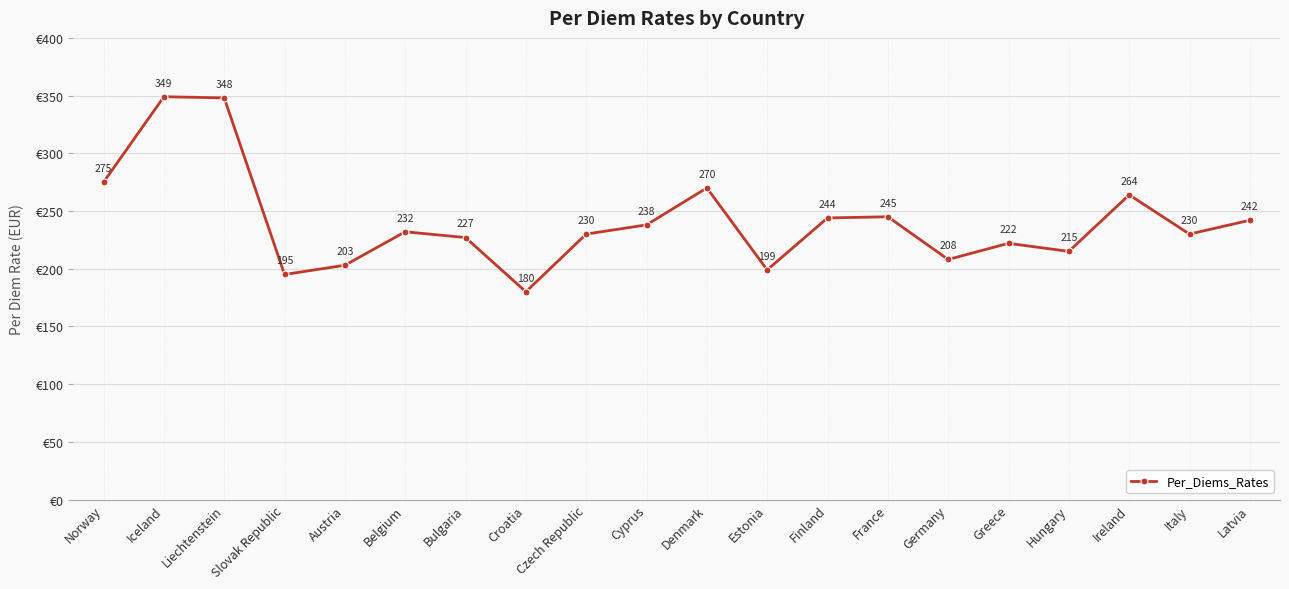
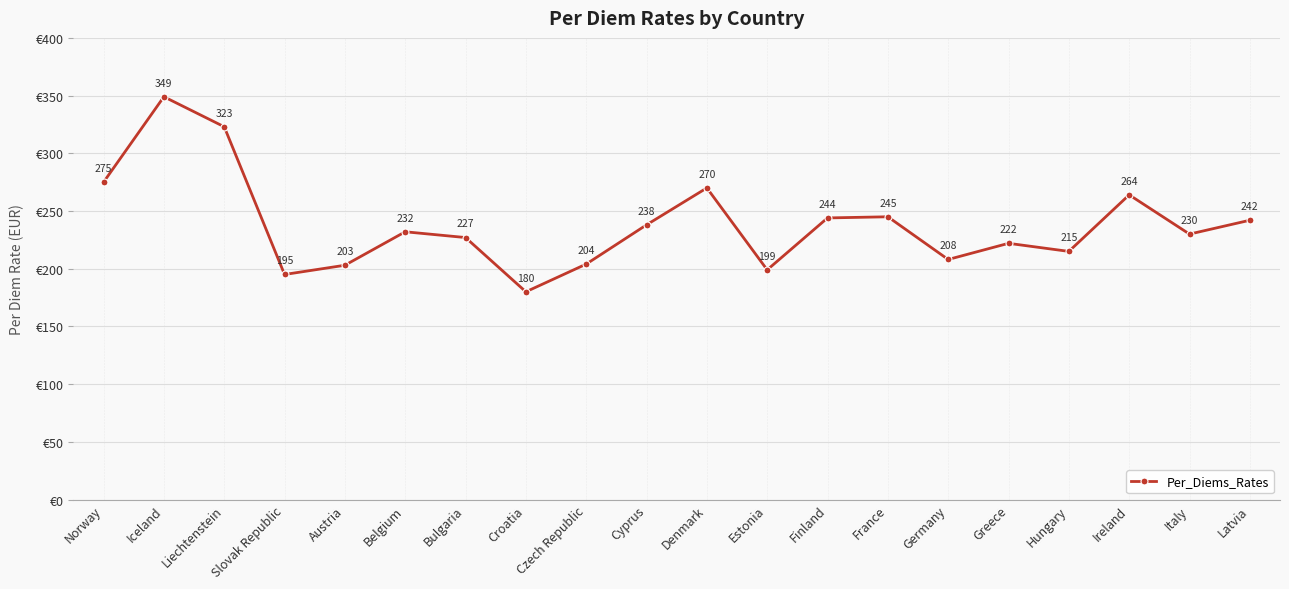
  {
    "Norway": 275,
    "Iceland": 349,
-   "Liechtenstein": 348,
+   "Liechtenstein": 323,
    "Slovak Republic": 195,
    "Austria": 203,
    "Belgium": 232,
    "Bulgaria": 227,
    "Croatia": 180,
-   "Czech Republic": 230,
+   "Czech Republic": 204,
    "Cyprus": 238,
    "Denmark": 270,
    "Estonia": 199,
    "Finland": 244,
    "France": 245,
    "Germany": 208,
    "Greece": 222,
    "Hungary": 215,
    "Ireland": 264,
    "Italy": 230,
    "Latvia": 242
  }
